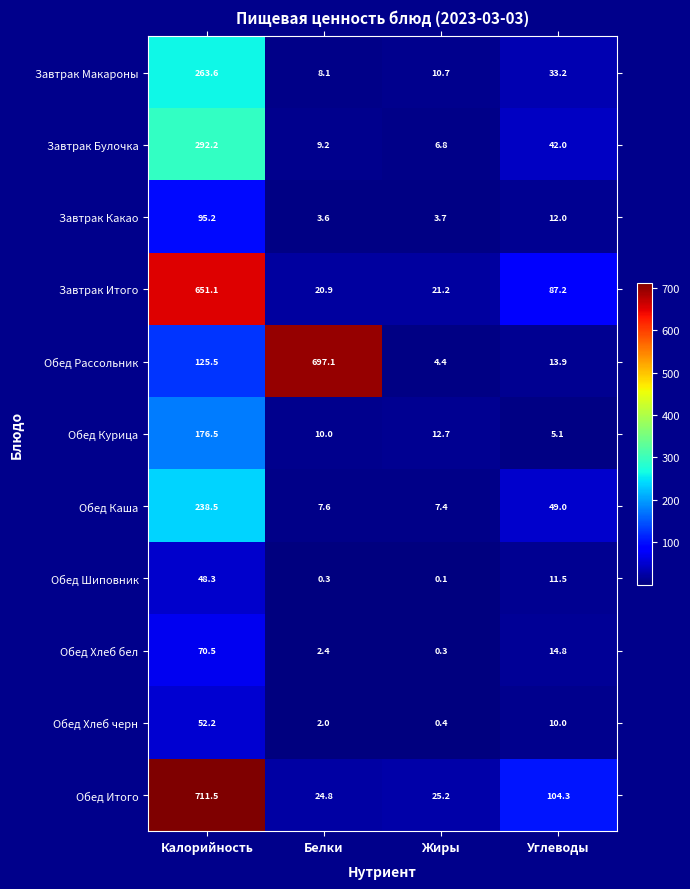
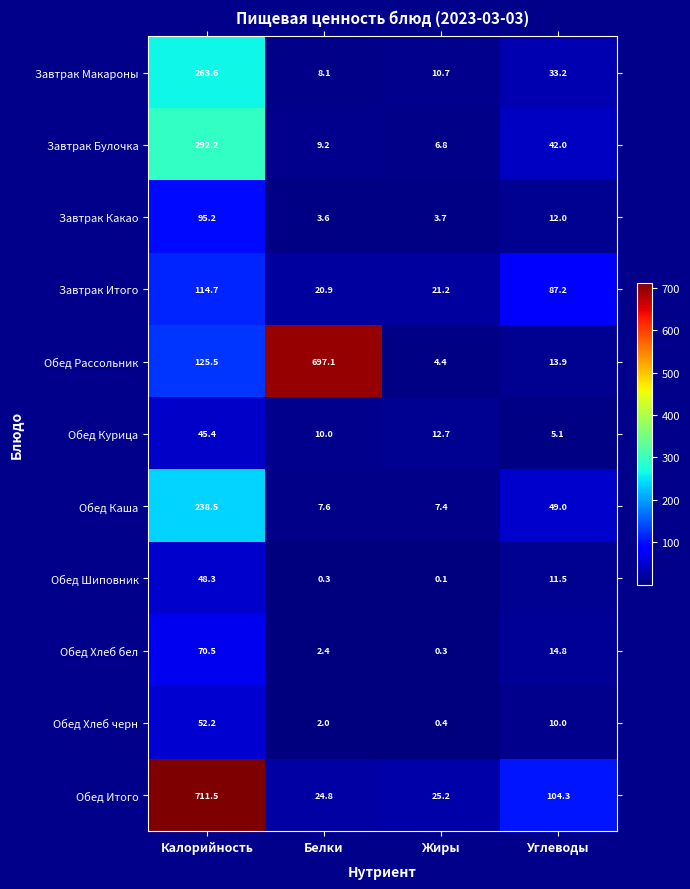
  {
    "Завтрак Макароны": {
      "Калорийность": 263.6,
      "Белки": 8.1,
      "Жиры": 10.7,
      "Углеводы": 33.2
    },
    "Завтрак Булочка": {
      "Калорийность": 292.2,
      "Белки": 9.2,
      "Жиры": 6.8,
      "Углеводы": 42.0
    },
    "Завтрак Какао": {
      "Калорийность": 95.2,
      "Белки": 3.6,
      "Жиры": 3.7,
      "Углеводы": 12.0
    },
    "Завтрак Итого": {
-     "Калорийность": 651.1,
+     "Калорийность": 114.7,
      "Белки": 20.9,
      "Жиры": 21.2,
      "Углеводы": 87.2
    },
    "Обед Рассольник": {
      "Калорийность": 125.5,
      "Белки": 697.1,
      "Жиры": 4.4,
      "Углеводы": 13.9
    },
    "Обед Курица": {
-     "Калорийность": 176.5,
+     "Калорийность": 45.4,
      "Белки": 10.0,
      "Жиры": 12.7,
      "Углеводы": 5.1
    },
    "Обед Каша": {
      "Калорийность": 238.5,
      "Белки": 7.6,
      "Жиры": 7.4,
      "Углеводы": 49.0
    },
    "Обед Шиповник": {
      "Калорийность": 48.3,
      "Белки": 0.3,
      "Жиры": 0.1,
      "Углеводы": 11.5
    },
    "Обед Хлеб бел": {
      "Калорийность": 70.5,
      "Белки": 2.4,
      "Жиры": 0.3,
      "Углеводы": 14.8
    },
    "Обед Хлеб черн": {
      "Калорийность": 52.2,
      "Белки": 2.0,
      "Жиры": 0.4,
      "Углеводы": 10.0
    },
    "Обед Итого": {
      "Калорийность": 711.5,
      "Белки": 24.8,
      "Жиры": 25.2,
      "Углеводы": 104.3
    }
  }
